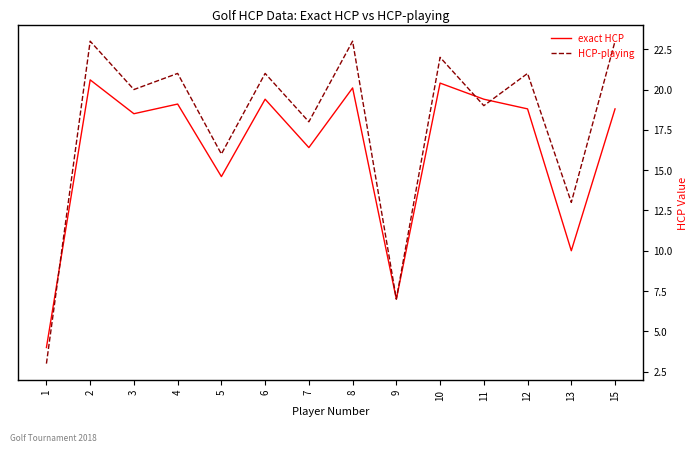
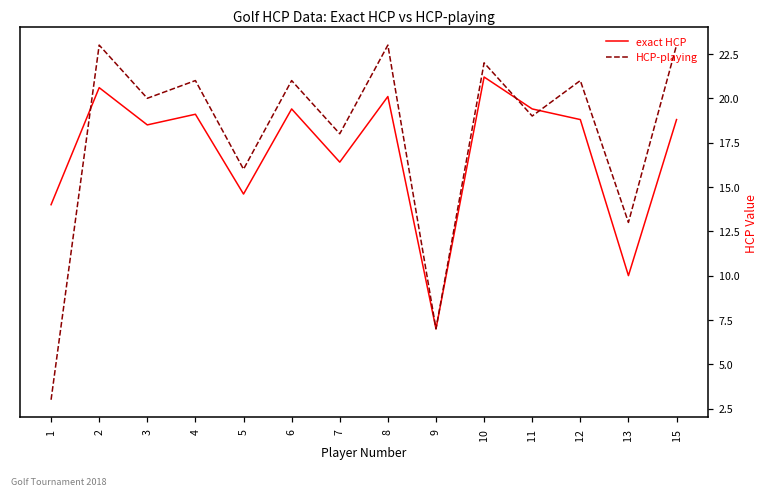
  {
    "exact HCP": {
-     "1": 4,
+     "1": 14,
      "2": 20.6,
      "3": 18.5,
      "4": 19.1,
      "5": 14.6,
      "6": 19.4,
      "7": 16.4,
      "8": 20.1,
-     "10": 20.4,
+     "10": 21.2,
      "11": 19.4,
      "12": 18.8,
      "13": 10.0,
      "15": 18.8
    },
    "HCP-playing": {
      "1": 3.0,
      "2": 23.0,
      "3": 20.0,
      "4": 21.0,
      "5": 16.0,
      "6": 21.0,
      "7": 18.0,
      "8": 23.0,
      "10": 22.0,
      "11": 19.0,
      "12": 21.0,
      "13": 13.0,
      "15": 23.0
    }
  }
